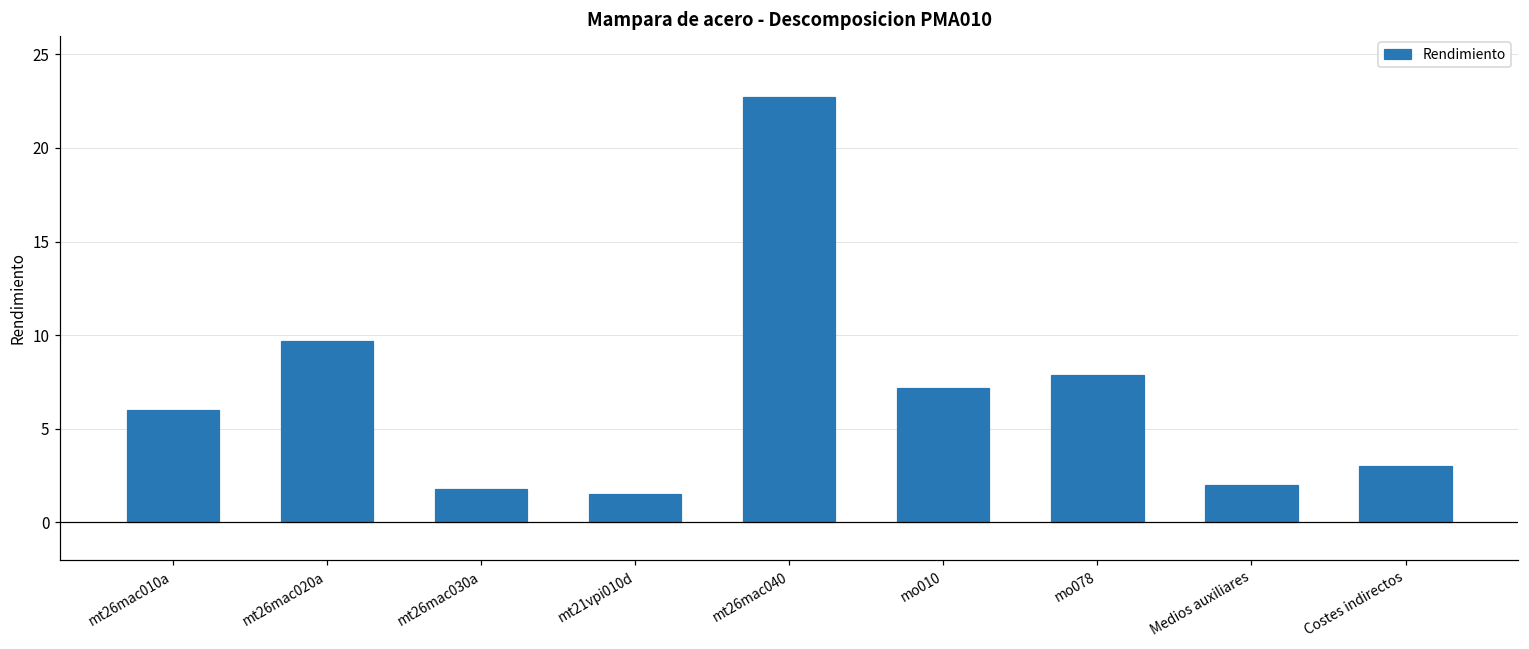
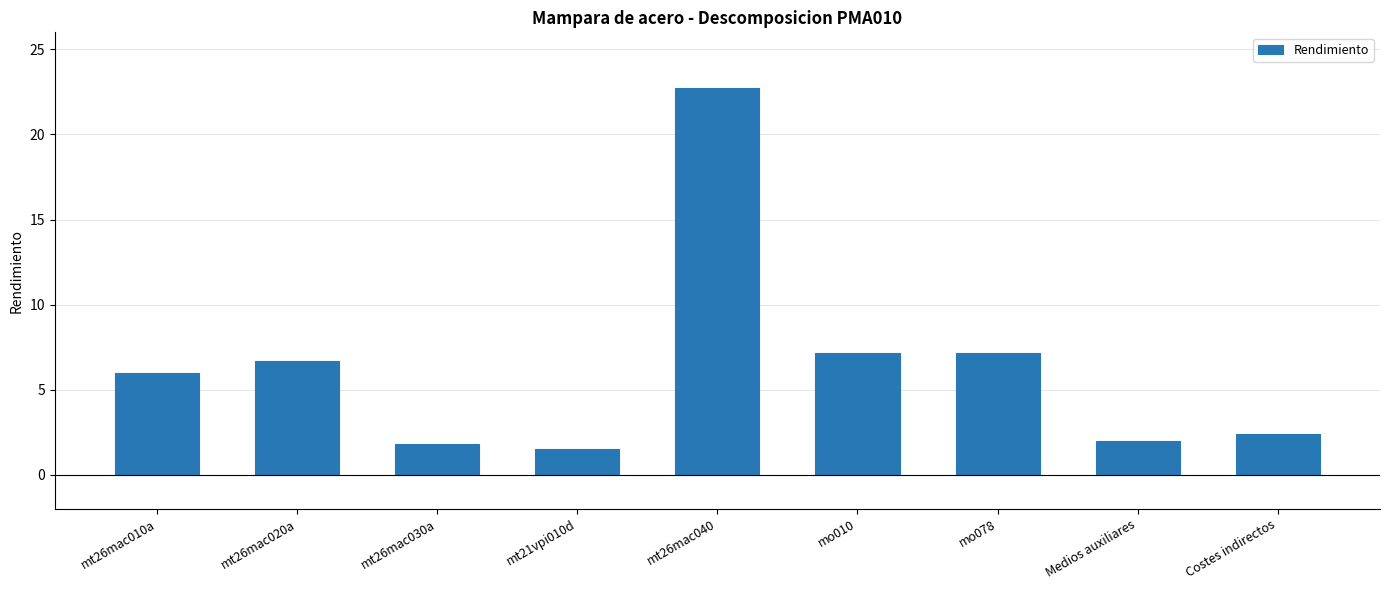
  {
    "mt26mac010a": 6.0,
-   "mt26mac020a": 9.7,
+   "mt26mac020a": 6.7,
    "mt26mac030a": 1.8,
    "mt21vpi010d": 1.5,
    "mt26mac040": 22.7,
    "mo010": 7.2,
-   "mo078": 7.9,
+   "mo078": 7.2,
    "Medios auxiliares": 2.0,
-   "Costes indirectos": 3.0
+   "Costes indirectos": 2.4
  }
